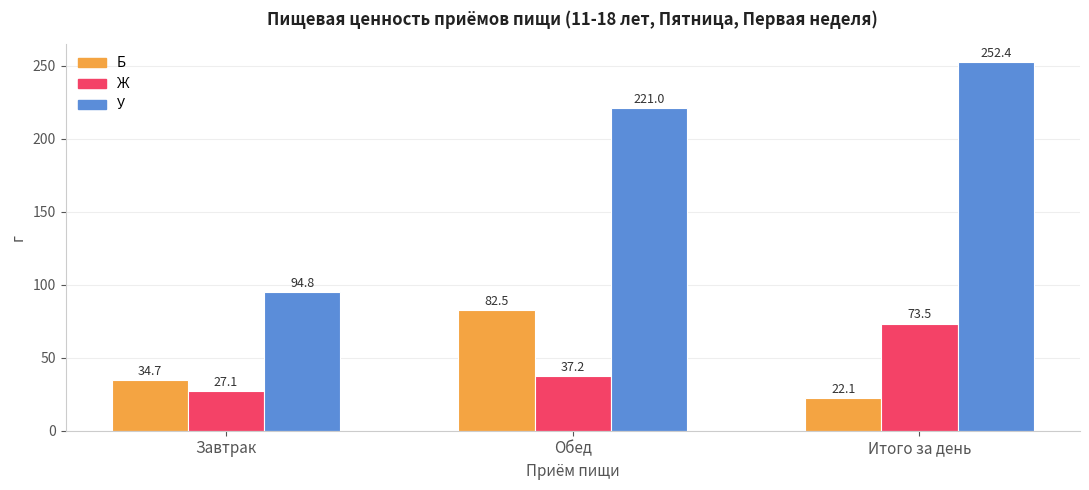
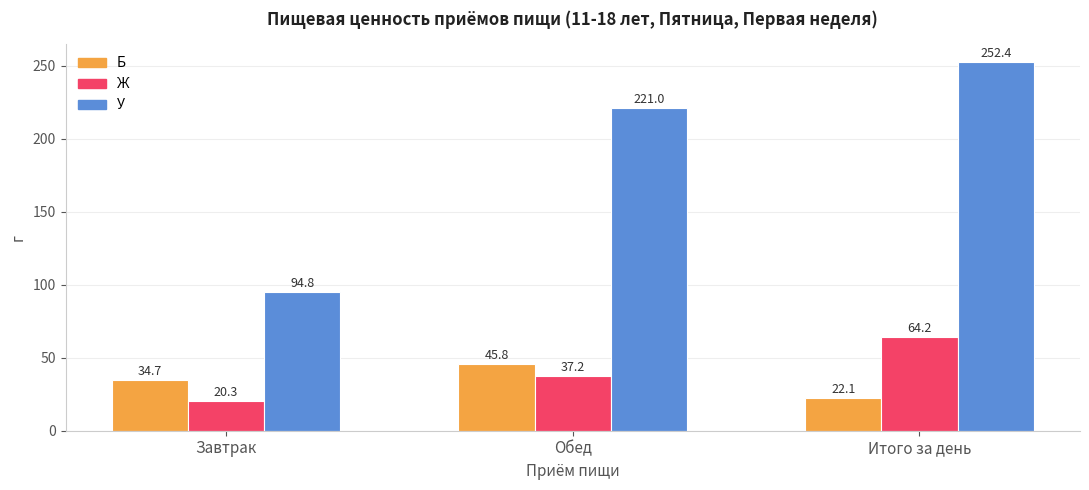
  {
    "Б": {
      "Завтрак": 34.7,
-     "Обед": 82.5,
+     "Обед": 45.8,
      "Итого за день": 22.1
    },
    "Ж": {
-     "Завтрак": 27.1,
+     "Завтрак": 20.3,
      "Обед": 37.2,
-     "Итого за день": 73.5
+     "Итого за день": 64.2
    },
    "У": {
      "Завтрак": 94.8,
      "Обед": 221.0,
      "Итого за день": 252.4
    }
  }
